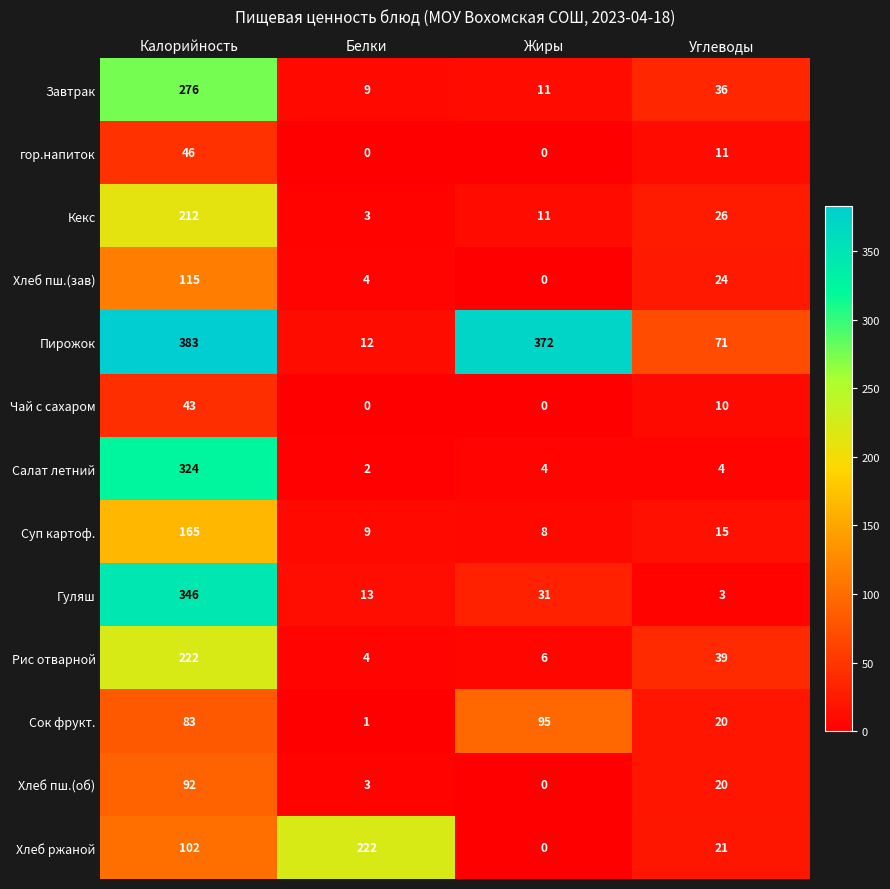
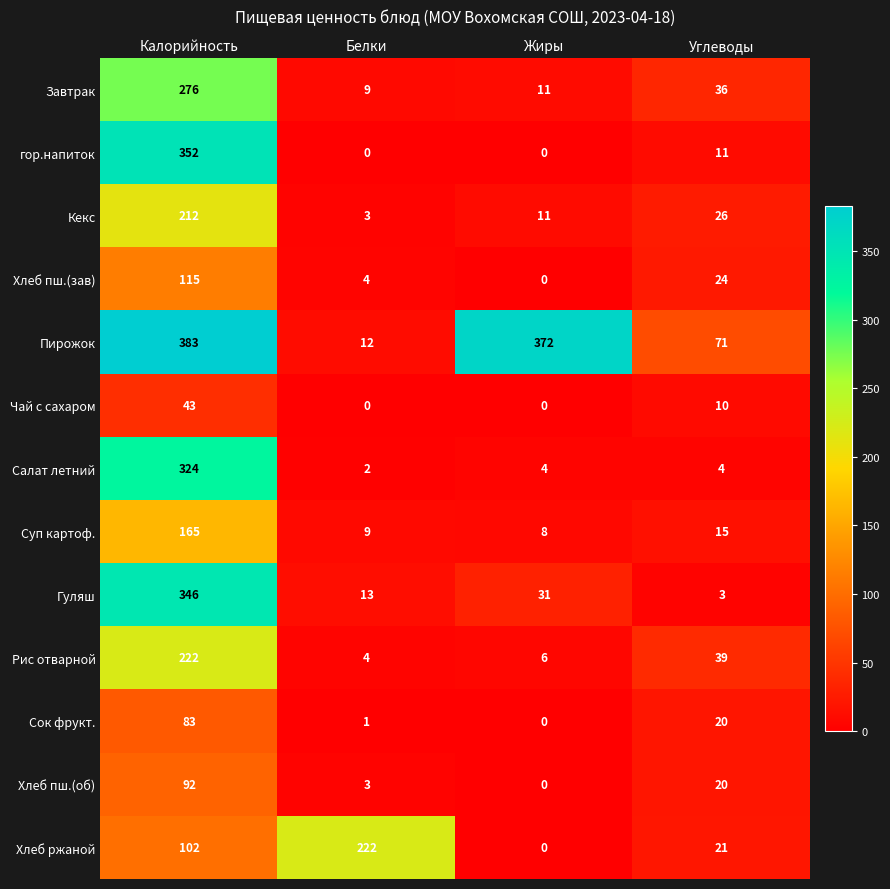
  {
    "Завтрак": {
      "Калорийность": 276,
      "Белки": 9,
      "Жиры": 11,
      "Углеводы": 36
    },
    "гор.напиток": {
-     "Калорийность": 46,
+     "Калорийность": 352,
      "Белки": 0,
      "Жиры": 0,
      "Углеводы": 11
    },
    "Кекс": {
      "Калорийность": 212,
      "Белки": 3,
      "Жиры": 11,
      "Углеводы": 26
    },
    "Хлеб пш.(зав)": {
      "Калорийность": 115,
      "Белки": 4,
      "Жиры": 0,
      "Углеводы": 24
    },
    "Пирожок": {
      "Калорийность": 383,
      "Белки": 12,
      "Жиры": 372,
      "Углеводы": 71
    },
    "Чай с сахаром": {
      "Калорийность": 43,
      "Белки": 0,
      "Жиры": 0,
      "Углеводы": 10
    },
    "Салат летний": {
      "Калорийность": 324,
      "Белки": 2,
      "Жиры": 4,
      "Углеводы": 4
    },
    "Суп картоф.": {
      "Калорийность": 165,
      "Белки": 9,
      "Жиры": 8,
      "Углеводы": 15
    },
    "Гуляш": {
      "Калорийность": 346,
      "Белки": 13,
      "Жиры": 31,
      "Углеводы": 3
    },
    "Рис отварной": {
      "Калорийность": 222,
      "Белки": 4,
      "Жиры": 6,
      "Углеводы": 39
    },
    "Сок фрукт.": {
      "Калорийность": 83,
      "Белки": 1,
-     "Жиры": 95,
+     "Жиры": 0,
      "Углеводы": 20
    },
    "Хлеб пш.(об)": {
      "Калорийность": 92,
      "Белки": 3,
      "Жиры": 0,
      "Углеводы": 20
    },
    "Хлеб ржаной": {
      "Калорийность": 102,
      "Белки": 222,
      "Жиры": 0,
      "Углеводы": 21
    }
  }
